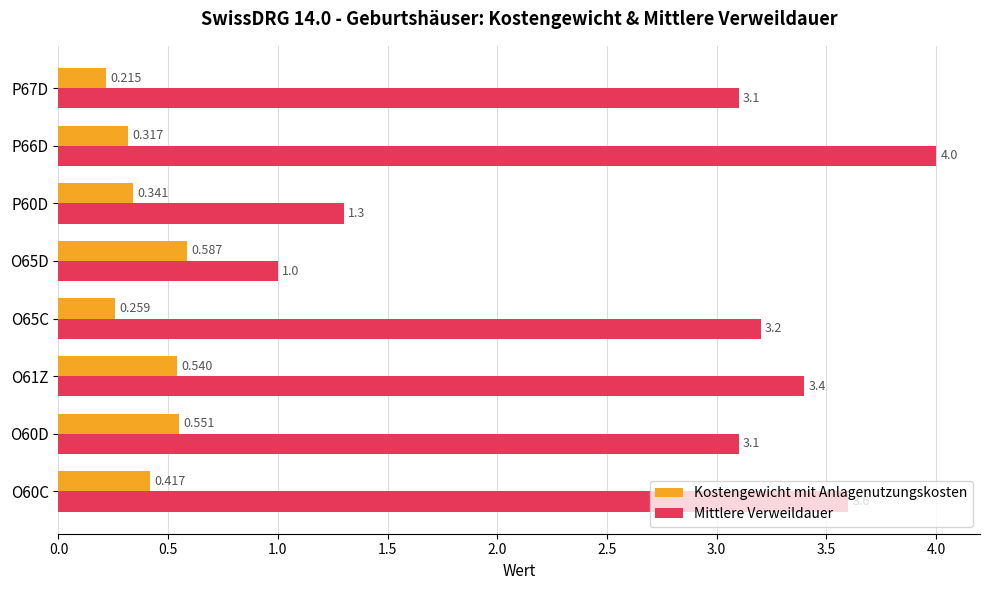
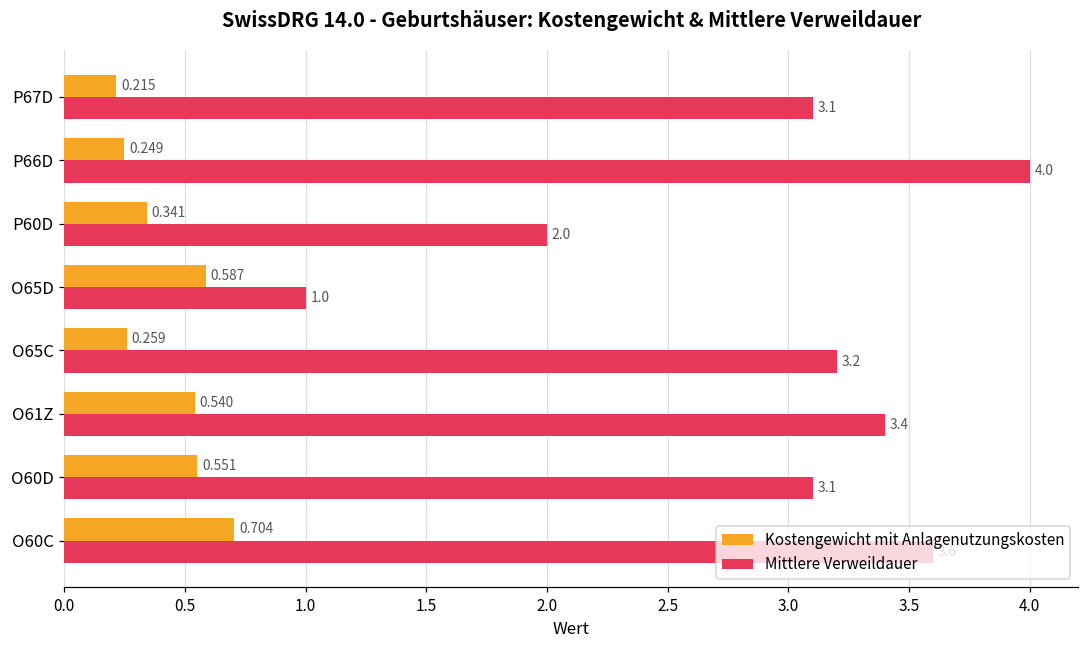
  {
    "Kostengewicht mit Anlagenutzungskosten": {
      "P67D": 0.215,
-     "P66D": 0.317,
+     "P66D": 0.249,
      "P60D": 0.341,
      "O65D": 0.587,
      "O65C": 0.259,
      "O61Z": 0.540,
      "O60D": 0.551,
-     "O60C": 0.417
+     "O60C": 0.704
    },
    "Mittlere Verweildauer": {
      "P67D": 3.1,
      "P66D": 4.0,
-     "P60D": 1.3,
+     "P60D": 2.0,
      "O65D": 1.0,
      "O65C": 3.2,
      "O61Z": 3.4,
      "O60D": 3.1
    }
  }
